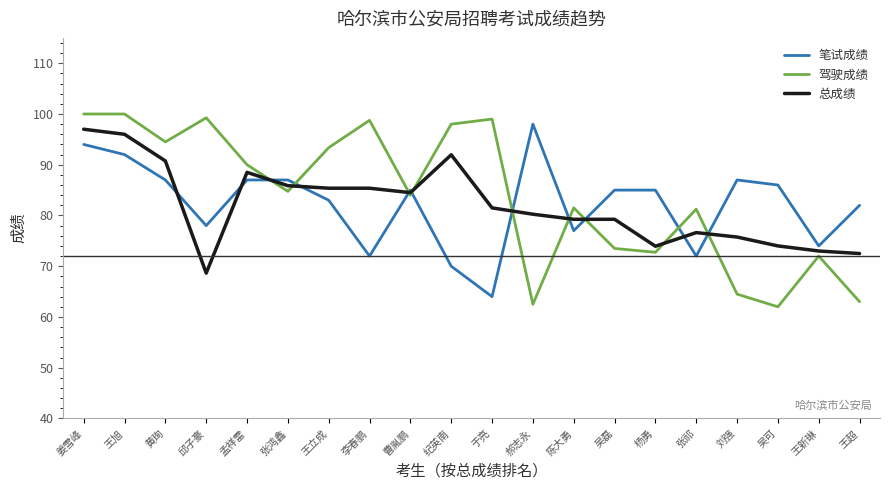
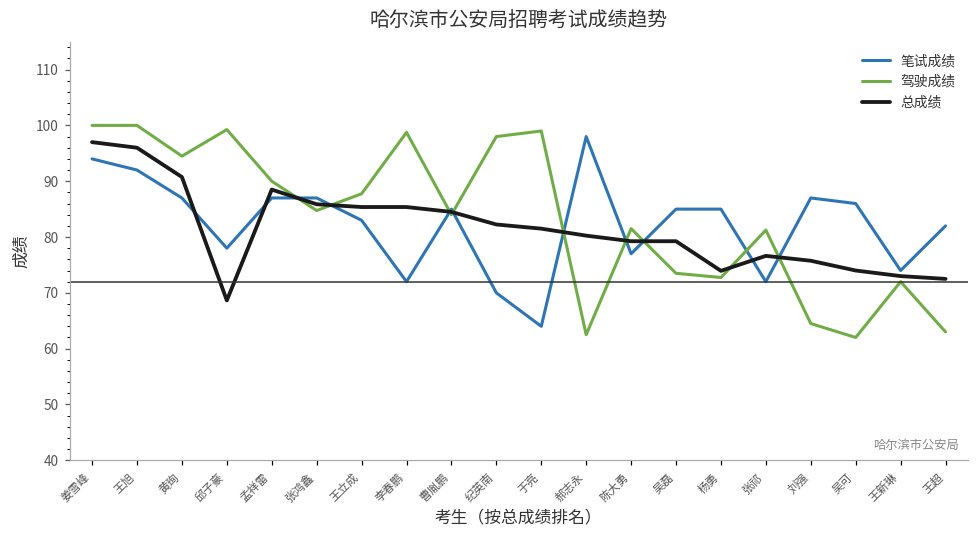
  {
    "笔试成绩": {
      "姜雪峰": 94,
      "王旭": 92,
      "黄珣": 87,
      "邱子豪": 78,
      "孟祥雷": 87,
      "张鸿鑫": 87,
      "王立成": 83,
      "李春鹏": 72,
      "纪英南": 70,
      "于亮": 64,
      "郝志永": 98,
      "陈大勇": 77,
      "吴磊": 85,
      "杨勇": 85,
      "张祁": 72,
      "刘强": 87,
      "吴可": 86,
      "王新琳": 74,
      "王超": 82
    },
    "驾驶成绩": {
      "姜雪峰": 100,
      "王旭": 100,
      "黄珣": 95,
      "邱子豪": 99,
      "孟祥雷": 90,
      "张鸿鑫": 85,
-     "王立成": 93,
+     "王立成": 88,
      "李春鹏": 99,
      "曹胤鹏": 84,
      "纪英南": 98,
      "于亮": 99,
      "郝志永": 63,
      "陈大勇": 82,
      "吴磊": 74,
      "杨勇": 73,
      "张祁": 81,
      "刘强": 65,
      "吴可": 62,
      "王新琳": 72,
      "王超": 63
    },
    "总成绩": {
      "姜雪峰": 97,
      "王旭": 96,
      "黄珣": 91,
      "邱子豪": 69,
      "孟祥雷": 89,
      "张鸿鑫": 86,
      "王立成": 85,
      "李春鹏": 85,
-     "纪英南": 92,
+     "纪英南": 82,
      "于亮": 82,
      "郝志永": 80,
      "陈大勇": 79,
      "吴磊": 79,
      "杨勇": 74,
      "张祁": 77,
      "刘强": 76,
      "吴可": 74,
      "王新琳": 73,
      "王超": 73
    }
  }
